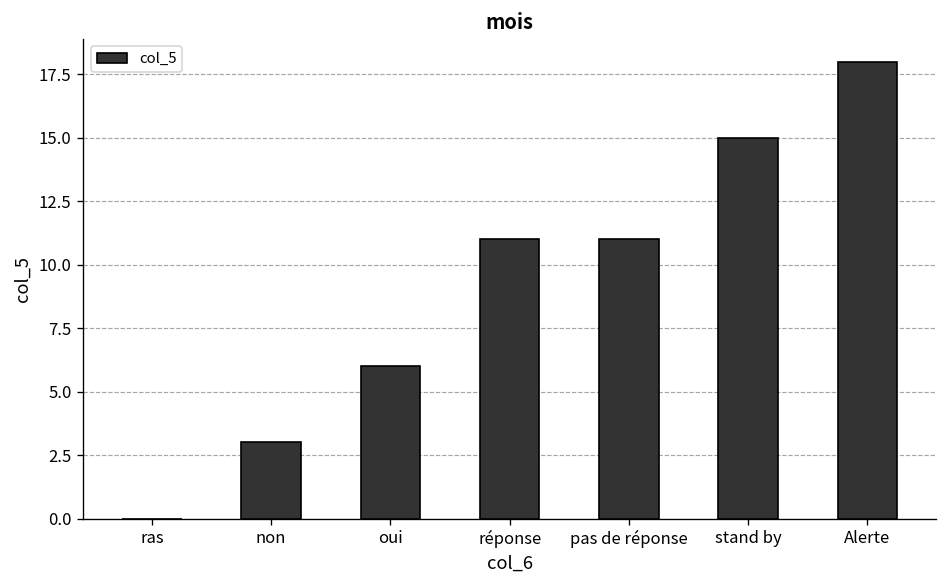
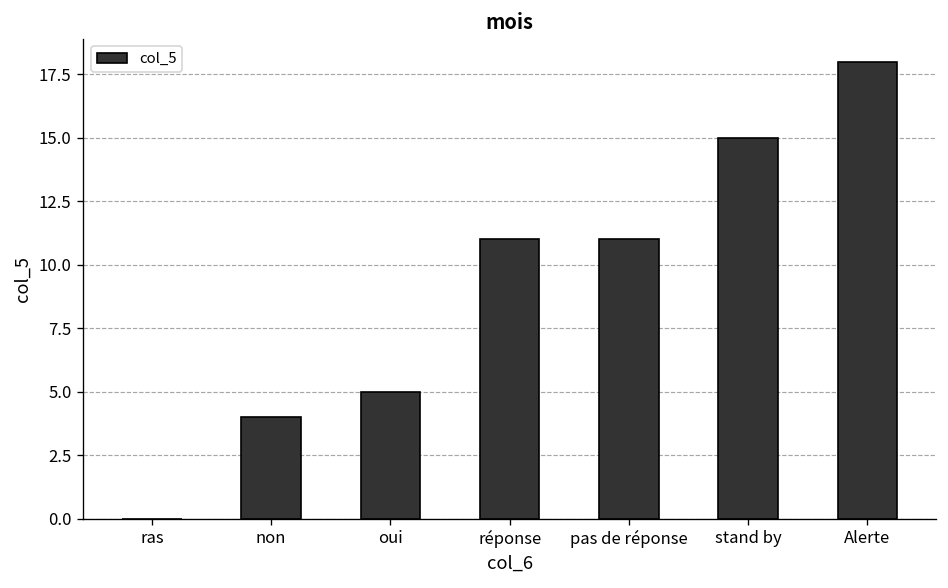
  {
    "ras": 0,
-   "non": 3,
-   "oui": 6,
+   "non": 4,
+   "oui": 5,
    "réponse": 11,
    "pas de réponse": 11,
    "stand by": 15,
    "Alerte": 18
  }
